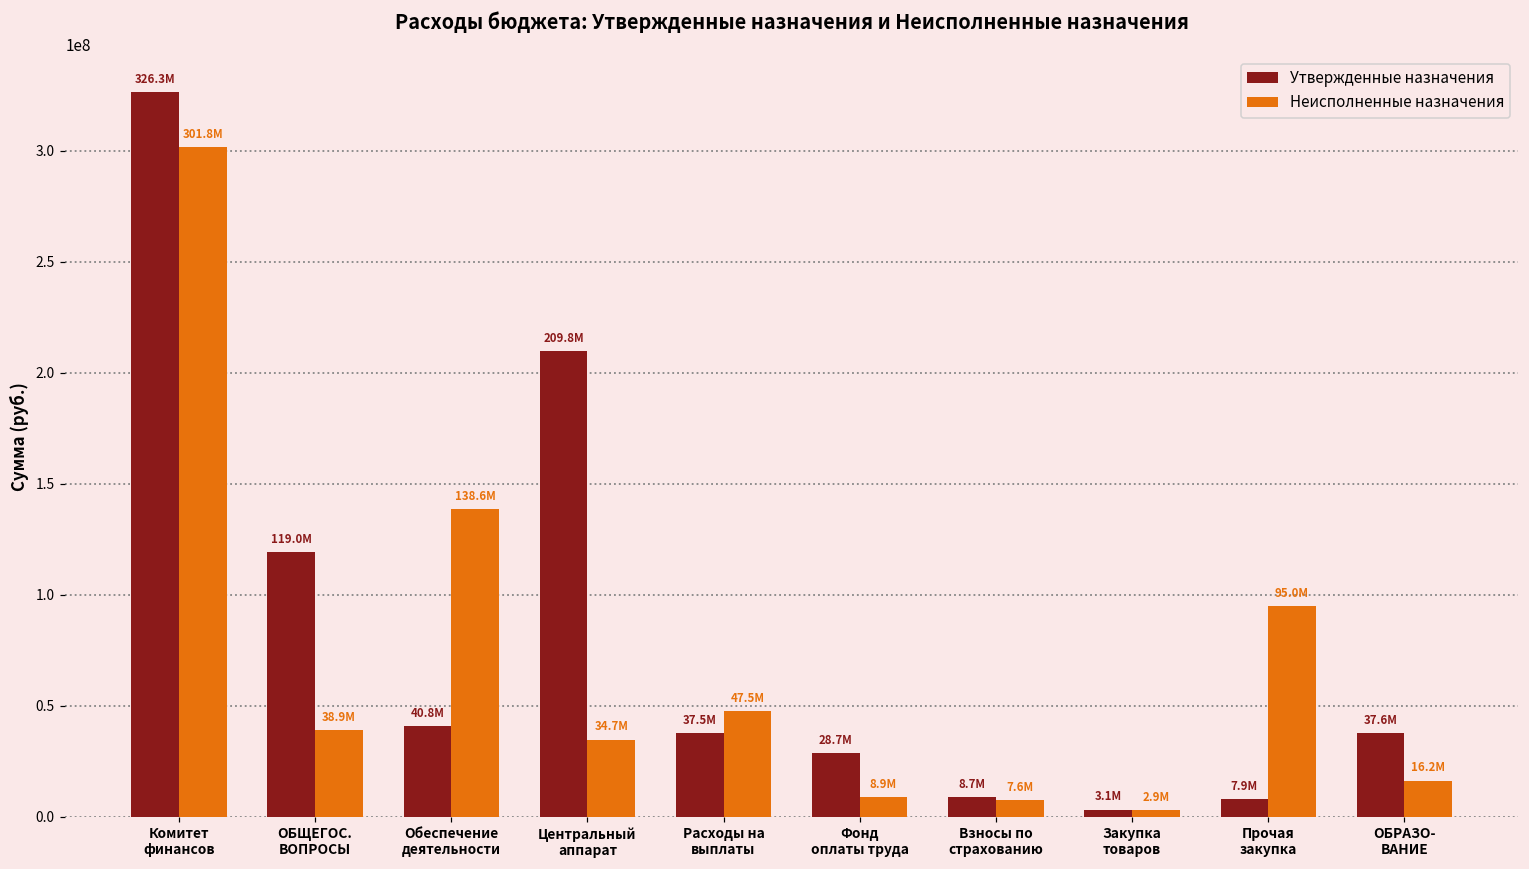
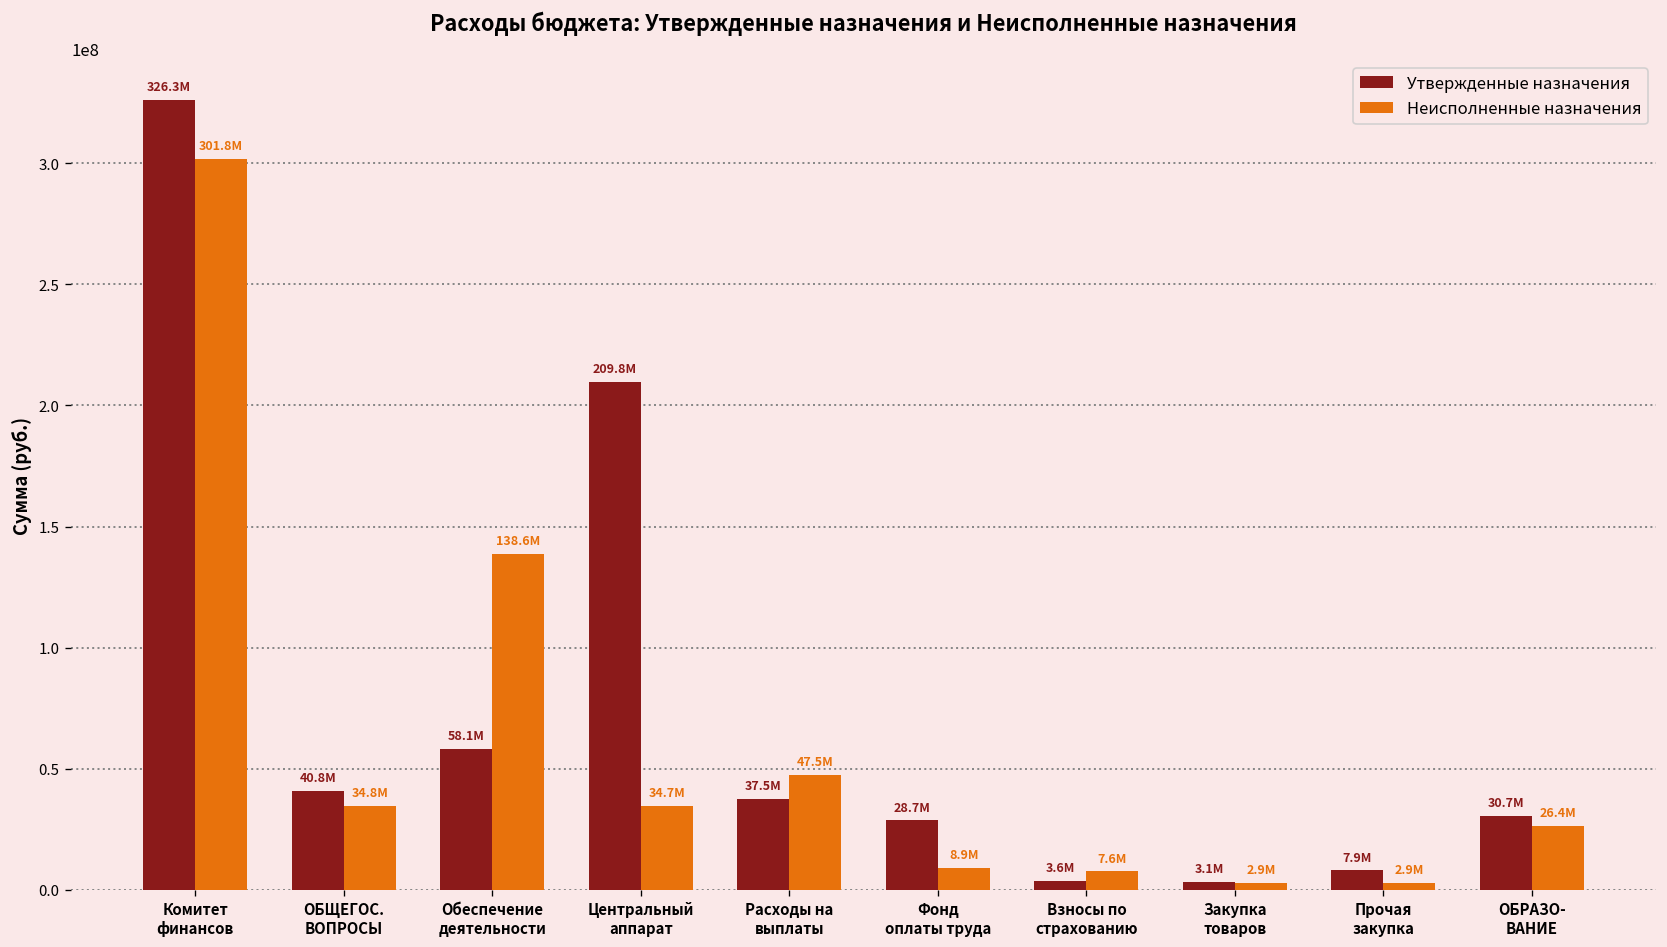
  {
    "Утвержденные назначения": {
      "Комитет финансов": "326.3M",
-     "ОБЩЕГОС. ВОПРОСЫ": "119.0M",
-     "Обеспечение деятельности": "40.8M",
+     "ОБЩЕГОС. ВОПРОСЫ": "40.8M",
+     "Обеспечение деятельности": "58.1M",
      "Центральный аппарат": "209.8M",
      "Расходы на выплаты": "37.5M",
      "Фонд оплаты труда": "28.7M",
-     "Взносы по страхованию": "8.7M",
+     "Взносы по страхованию": "3.6M",
      "Закупка товаров": "3.1M",
      "Прочая закупка": "7.9M",
-     "ОБРАЗО- ВАНИЕ": "37.6M"
+     "ОБРАЗО- ВАНИЕ": "30.7M"
    },
    "Неисполненные назначения": {
      "Комитет финансов": "301.8M",
-     "ОБЩЕГОС. ВОПРОСЫ": "38.9M",
+     "ОБЩЕГОС. ВОПРОСЫ": "34.8M",
      "Обеспечение деятельности": "138.6M",
      "Центральный аппарат": "34.7M",
      "Расходы на выплаты": "47.5M",
      "Фонд оплаты труда": "8.9M",
      "Взносы по страхованию": "7.6M",
      "Закупка товаров": "2.9M",
-     "Прочая закупка": "95.0M",
-     "ОБРАЗО- ВАНИЕ": "16.2M"
+     "Прочая закупка": "2.9M",
+     "ОБРАЗО- ВАНИЕ": "26.4M"
    }
  }
